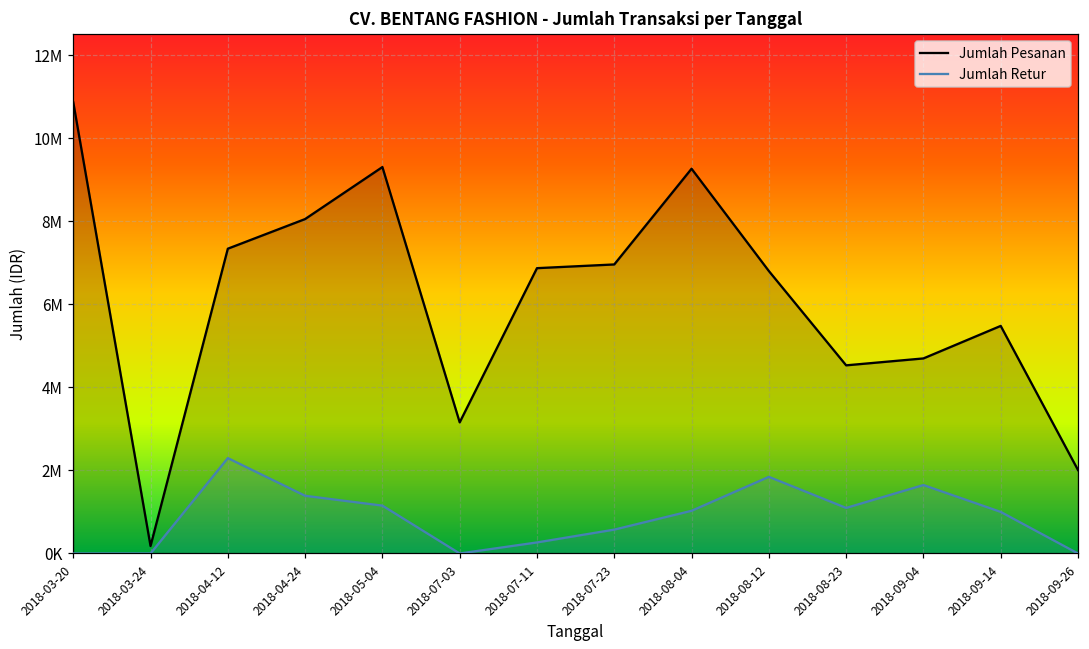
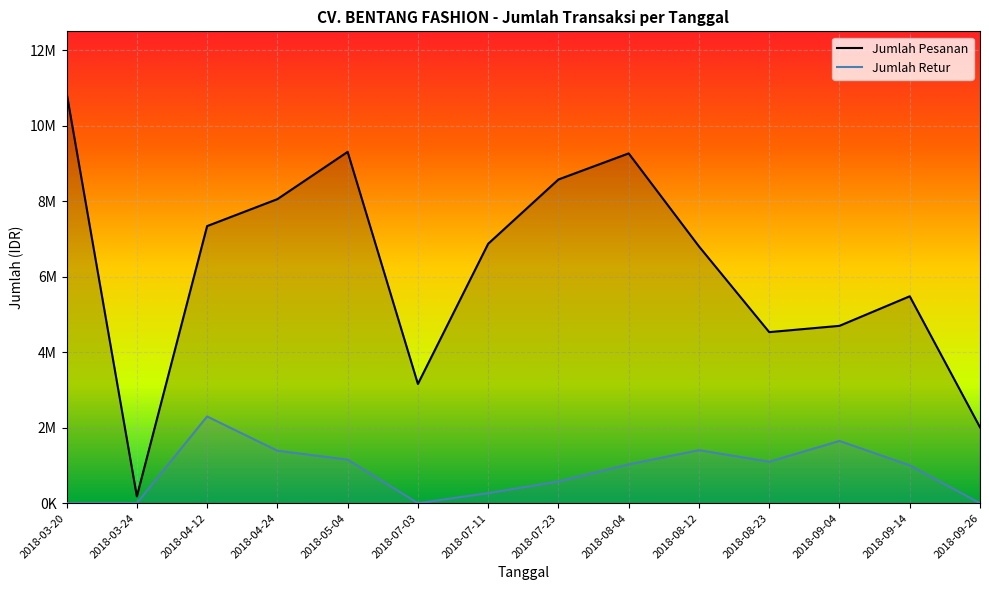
  {
    "Jumlah Pesanan": {
      "2018-03-20": 10900000,
      "2018-03-24": 200000,
      "2018-04-12": 7300000,
      "2018-04-24": 8100000,
      "2018-05-04": 9300000,
      "2018-07-03": 3200000,
      "2018-07-11": 6900000,
-     "2018-07-23": 7000000,
+     "2018-07-23": 8600000,
      "2018-08-04": 9300000,
      "2018-08-12": 6800000,
      "2018-08-23": 4500000,
      "2018-09-04": 4700000,
      "2018-09-14": 5500000,
      "2018-09-26": 2000000
    },
    "Jumlah Retur": {
      "2018-03-20": 0,
      "2018-03-24": 0,
      "2018-04-12": 2300000,
      "2018-04-24": 1400000,
      "2018-05-04": 1200000,
      "2018-07-03": 0,
      "2018-07-11": 300000,
      "2018-07-23": 600000,
      "2018-08-04": 1000000,
-     "2018-08-12": 1800000,
+     "2018-08-12": 1400000,
      "2018-08-23": 1100000,
      "2018-09-04": 1600000,
      "2018-09-14": 1000000,
      "2018-09-26": 0
    }
  }
